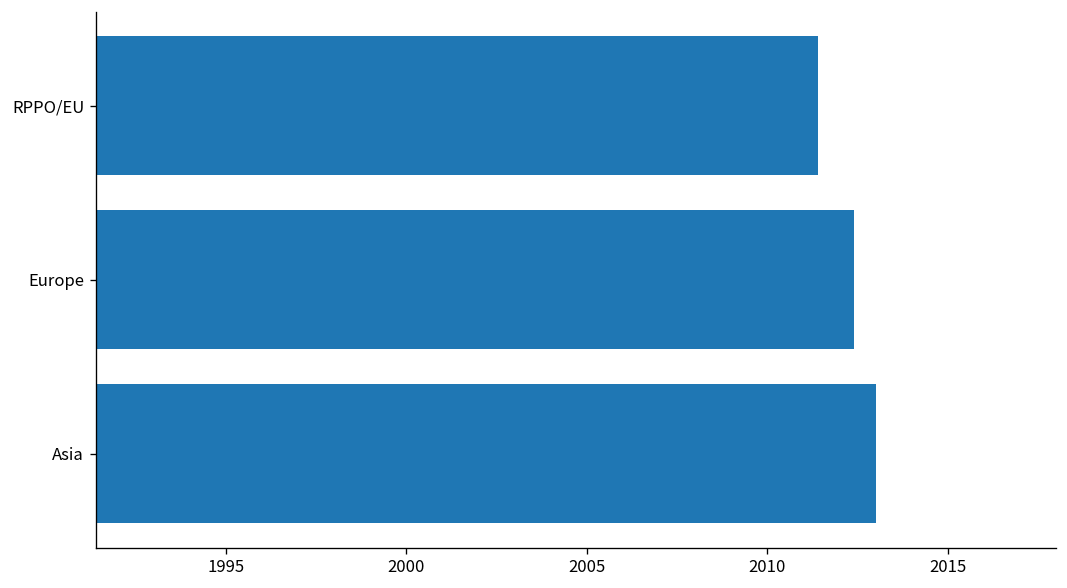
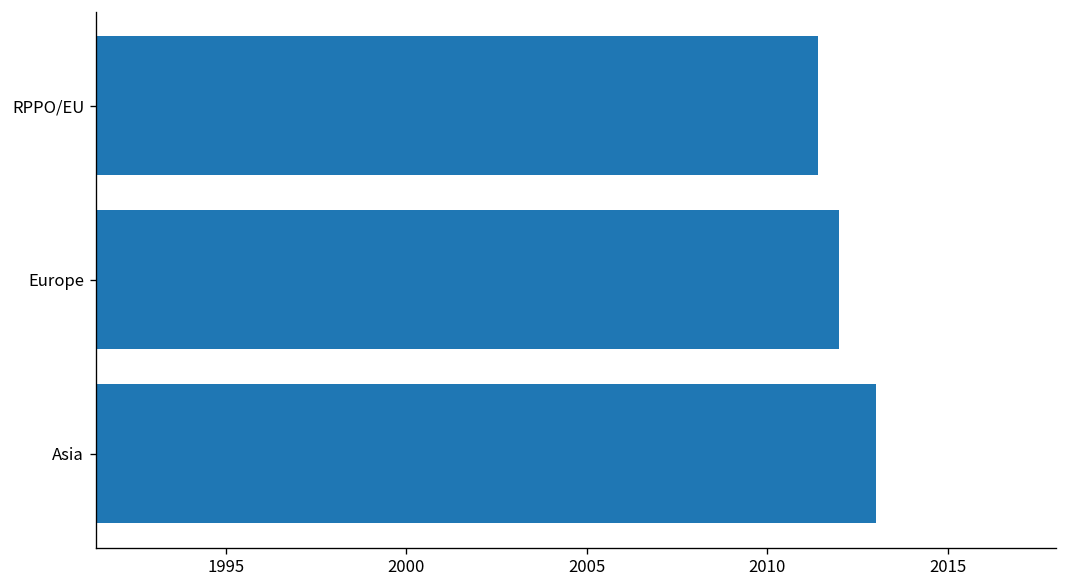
  {
    "RPPO/EU": 2011.4,
-   "Europe": 2012.4,
+   "Europe": 2012.0,
    "Asia": 2013.0
  }
